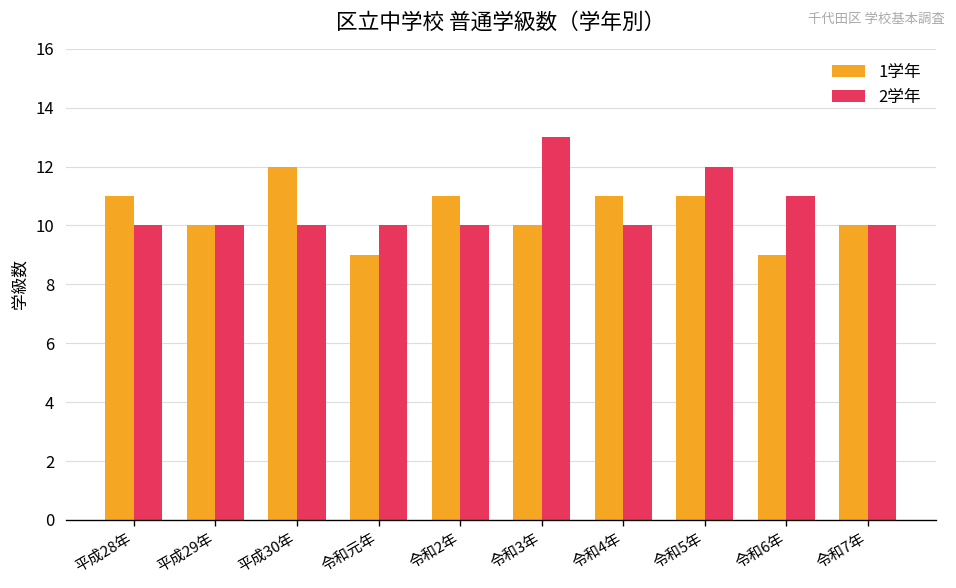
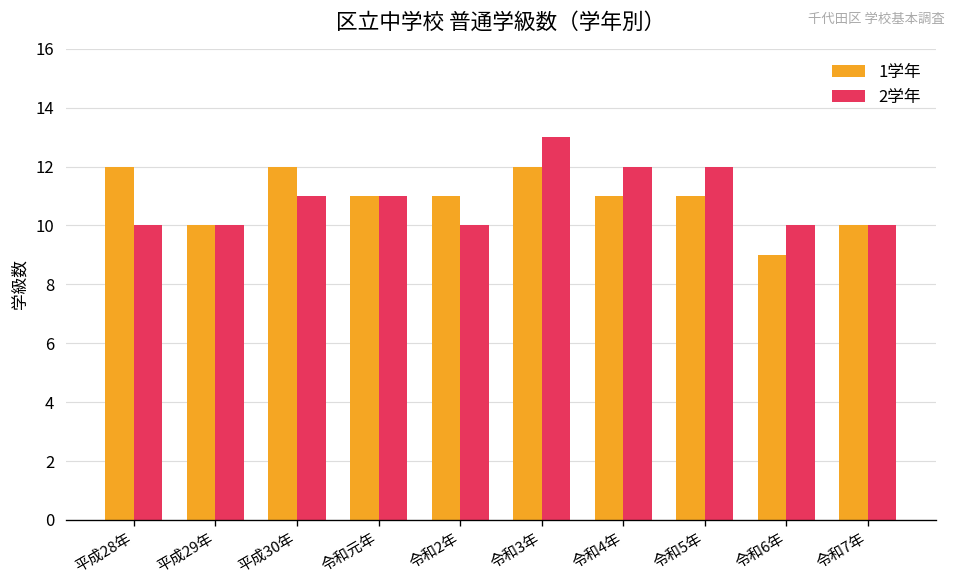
  {
    "1学年": {
-     "平成28年": 11,
+     "平成28年": 12,
      "平成29年": 10,
      "平成30年": 12,
-     "令和元年": 9,
+     "令和元年": 11,
      "令和2年": 11,
-     "令和3年": 10,
+     "令和3年": 12,
      "令和4年": 11,
      "令和5年": 11,
      "令和6年": 9,
      "令和7年": 10
    },
    "2学年": {
      "平成28年": 10,
      "平成29年": 10,
-     "平成30年": 10,
-     "令和元年": 10,
+     "平成30年": 11,
+     "令和元年": 11,
      "令和2年": 10,
      "令和3年": 13,
-     "令和4年": 10,
+     "令和4年": 12,
      "令和5年": 12,
-     "令和6年": 11,
+     "令和6年": 10,
      "令和7年": 10
    }
  }
